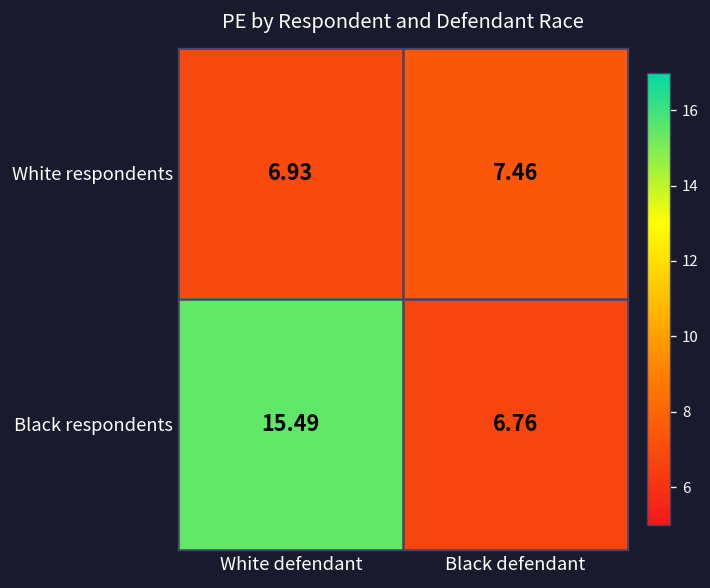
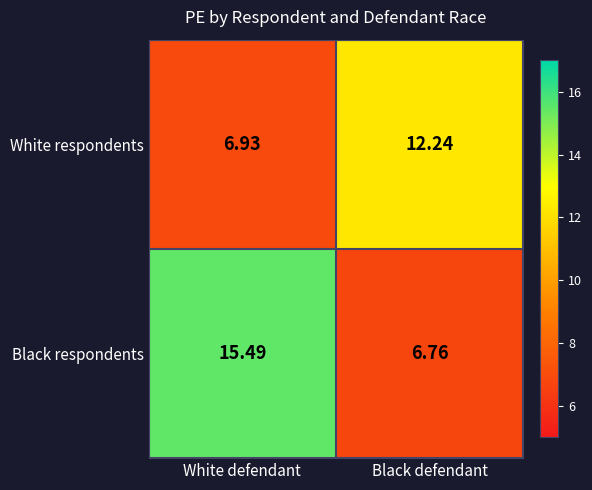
  {
    "White respondents": {
      "White defendant": 6.93,
-     "Black defendant": 7.46
+     "Black defendant": 12.24
    },
    "Black respondents": {
      "White defendant": 15.49,
      "Black defendant": 6.76
    }
  }
